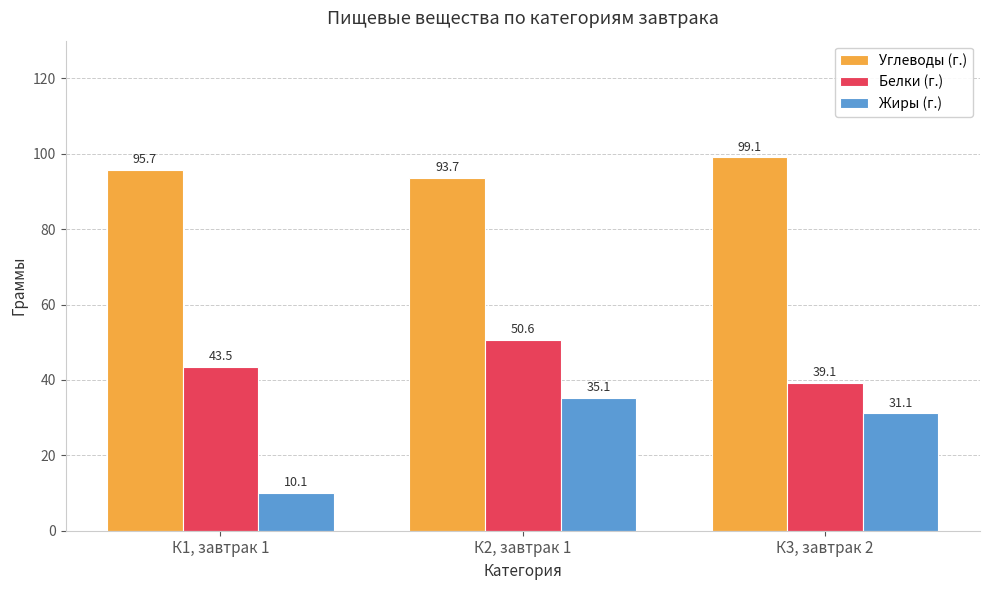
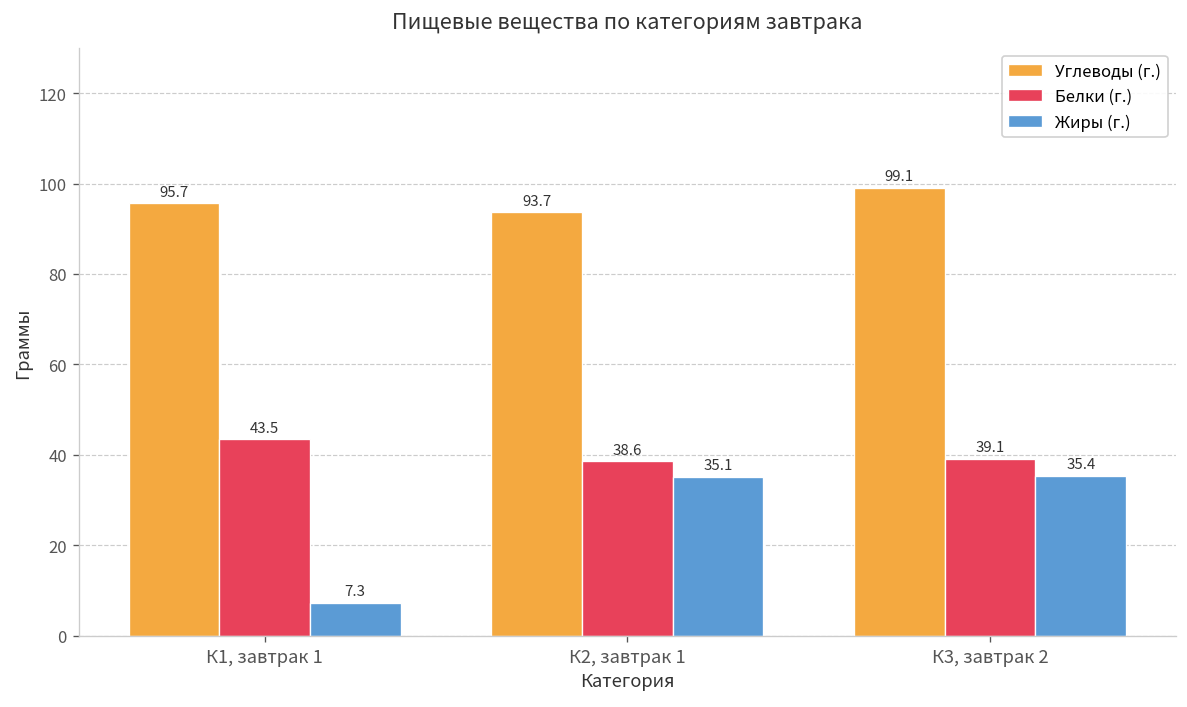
  {
    "Углеводы (г.)": {
      "К1, завтрак 1": 95.7,
      "К2, завтрак 1": 93.7,
      "К3, завтрак 2": 99.1
    },
    "Белки (г.)": {
      "К1, завтрак 1": 43.5,
-     "К2, завтрак 1": 50.6,
+     "К2, завтрак 1": 38.6,
      "К3, завтрак 2": 39.1
    },
    "Жиры (г.)": {
-     "К1, завтрак 1": 10.1,
+     "К1, завтрак 1": 7.3,
      "К2, завтрак 1": 35.1,
-     "К3, завтрак 2": 31.1
+     "К3, завтрак 2": 35.4
    }
  }
